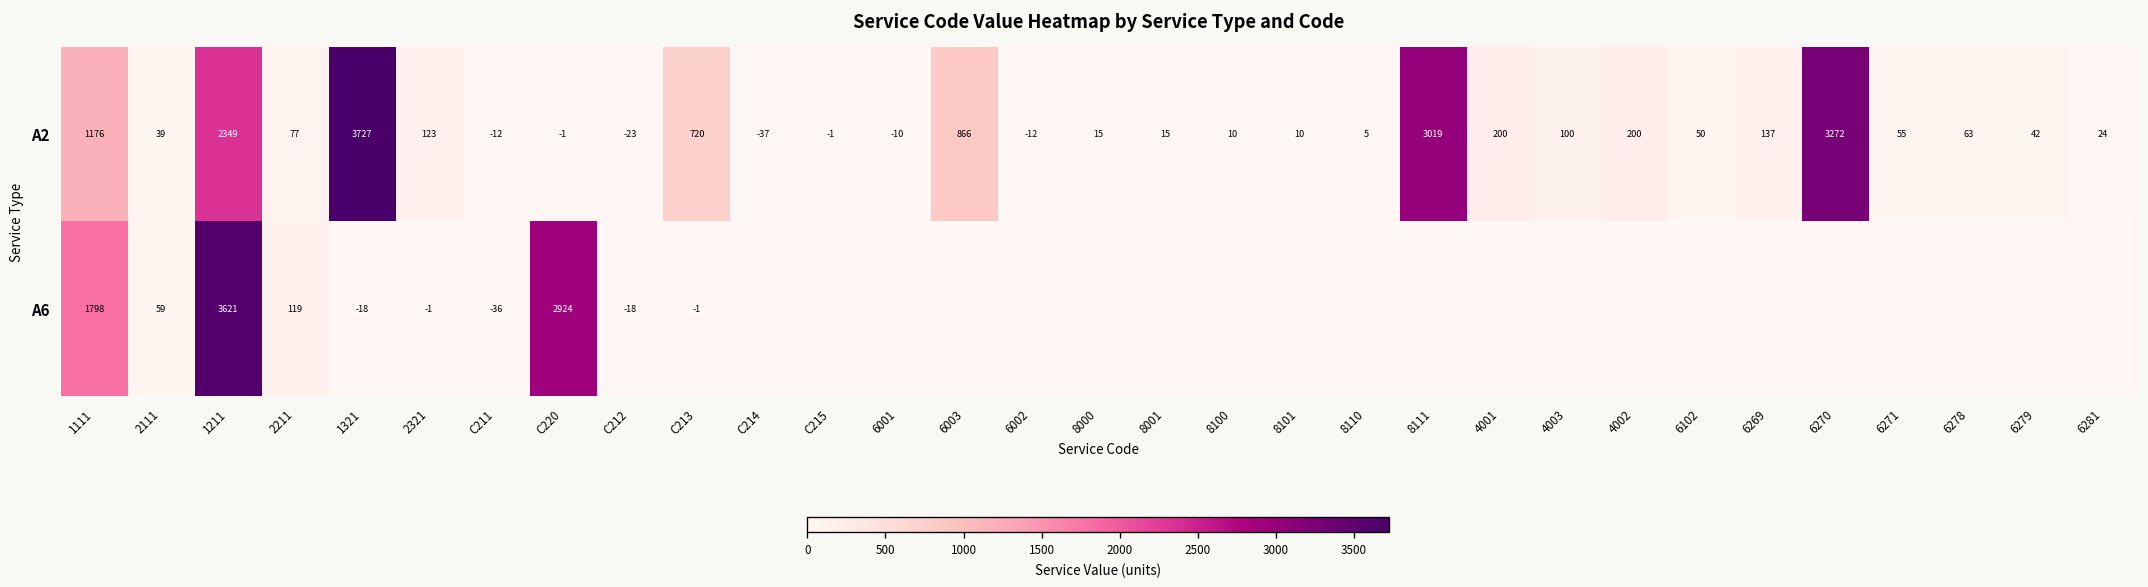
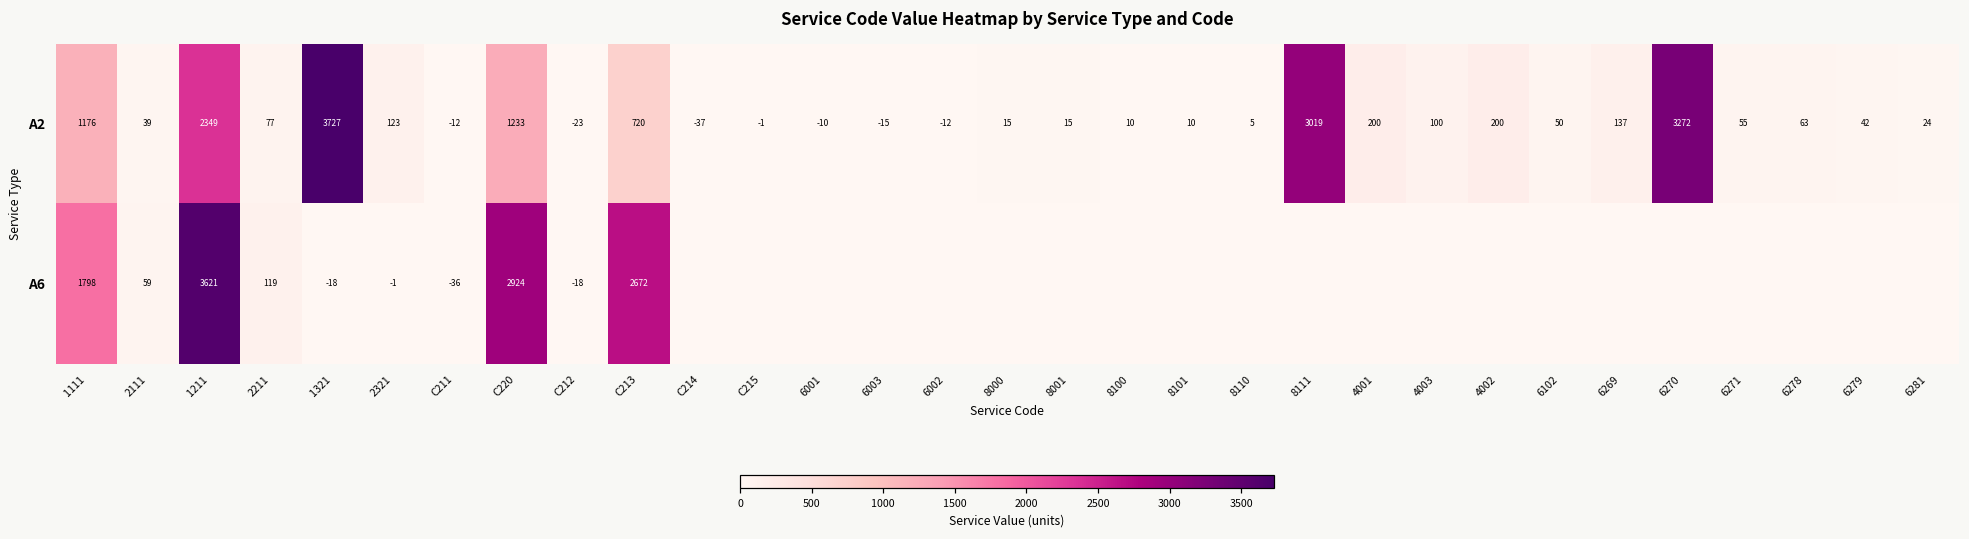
  {
    "A2": {
      "1111": 1176,
      "2111": 39,
      "1211": 2349,
      "2211": 77,
      "1321": 3727,
      "2321": 123,
      "C211": -12,
-     "C220": -1,
+     "C220": 1233,
      "C212": -23,
      "C213": 720,
      "C214": -37,
      "C215": -1,
      "6001": -10,
-     "6003": 866,
+     "6003": -15,
      "6002": -12,
      "8000": 15,
      "8001": 15,
      "8100": 10,
      "8101": 10,
      "8110": 5,
      "8111": 3019,
      "4001": 200,
      "4003": 100,
      "4002": 200,
      "6102": 50,
      "6269": 137,
      "6270": 3272,
      "6271": 55,
      "6278": 63,
      "6279": 42,
      "6281": 24
    },
    "A6": {
      "1111": 1798,
      "2111": 59,
      "1211": 3621,
      "2211": 119,
      "1321": -18,
      "2321": -1,
      "C211": -36,
      "C220": 2924,
      "C212": -18,
-     "C213": -1
+     "C213": 2672
    }
  }
